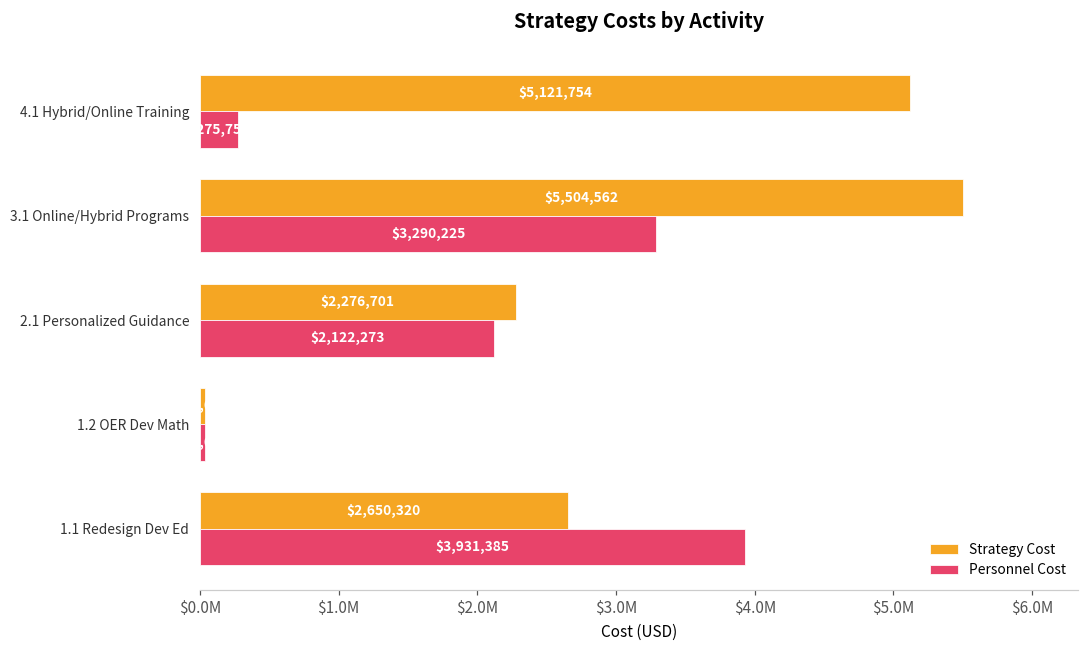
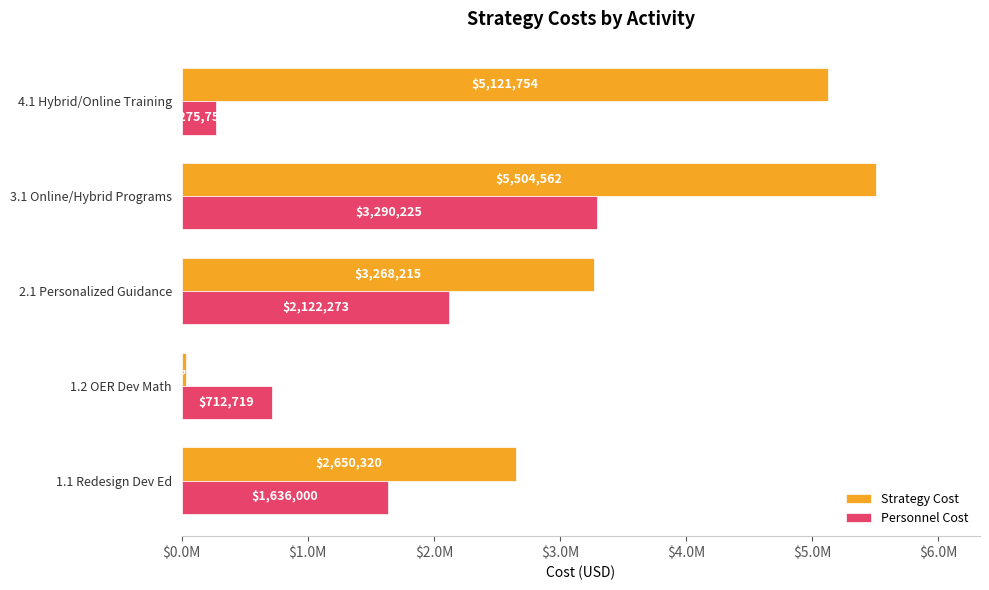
  {
    "Strategy Cost": {
      "4.1 Hybrid/Online Training": "$5,121,754",
      "3.1 Online/Hybrid Programs": "$5,504,562",
-     "2.1 Personalized Guidance": "$2,276,701",
+     "2.1 Personalized Guidance": "$3,268,215",
      "1.1 Redesign Dev Ed": "$2,650,320"
    },
    "Personnel Cost": {
      "4.1 Hybrid/Online Training": "$275,750",
      "3.1 Online/Hybrid Programs": "$3,290,225",
      "2.1 Personalized Guidance": "$2,122,273",
-     "1.2 OER Dev Math": "$40000",
-     "1.1 Redesign Dev Ed": "$3,931,385"
+     "1.2 OER Dev Math": "$710000",
+     "1.1 Redesign Dev Ed": "$1,636,000"
    }
  }
